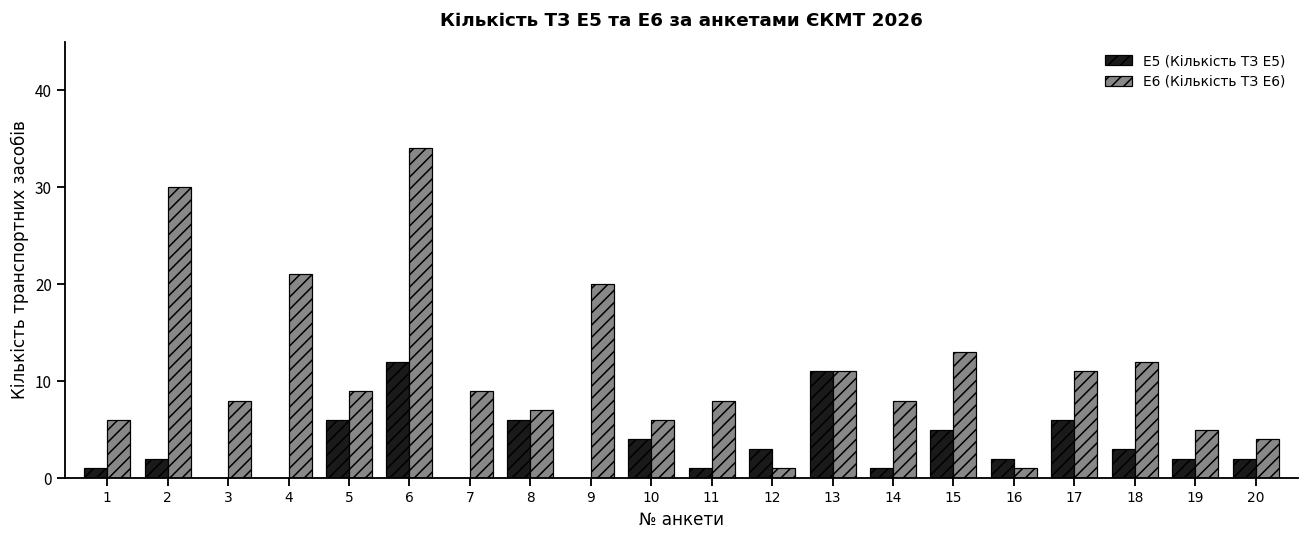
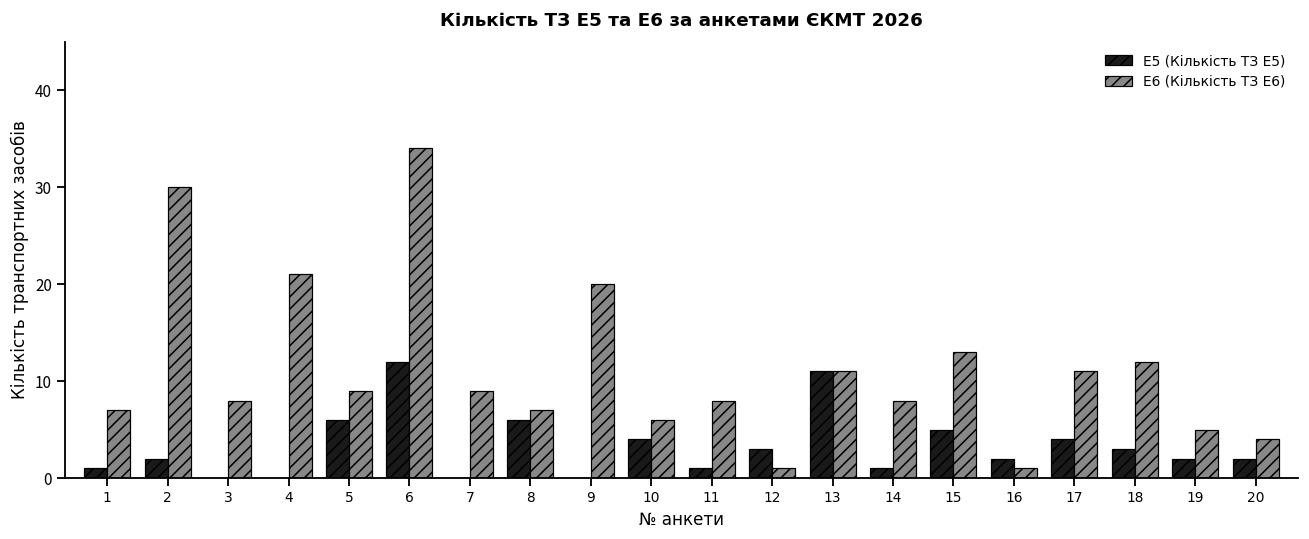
  {
    "E5 (Кількість ТЗ E5)": {
      "1": 1,
      "2": 2,
      "3": 0,
      "4": 0,
      "5": 6,
      "6": 12,
      "7": 0,
      "8": 6,
      "9": 0,
      "10": 4,
      "11": 1,
      "12": 3,
      "13": 11,
      "14": 1,
      "15": 5,
      "16": 2,
-     "17": 6,
+     "17": 4,
      "18": 3,
      "19": 2,
      "20": 2
    },
    "E6 (Кількість ТЗ E6)": {
-     "1": 6,
+     "1": 7,
      "2": 30,
      "3": 8,
      "4": 21,
      "5": 9,
      "6": 34,
      "7": 9,
      "8": 7,
      "9": 20,
      "10": 6,
      "11": 8,
      "12": 1,
      "13": 11,
      "14": 8,
      "15": 13,
      "16": 1,
      "17": 11,
      "18": 12,
      "19": 5,
      "20": 4
    }
  }
